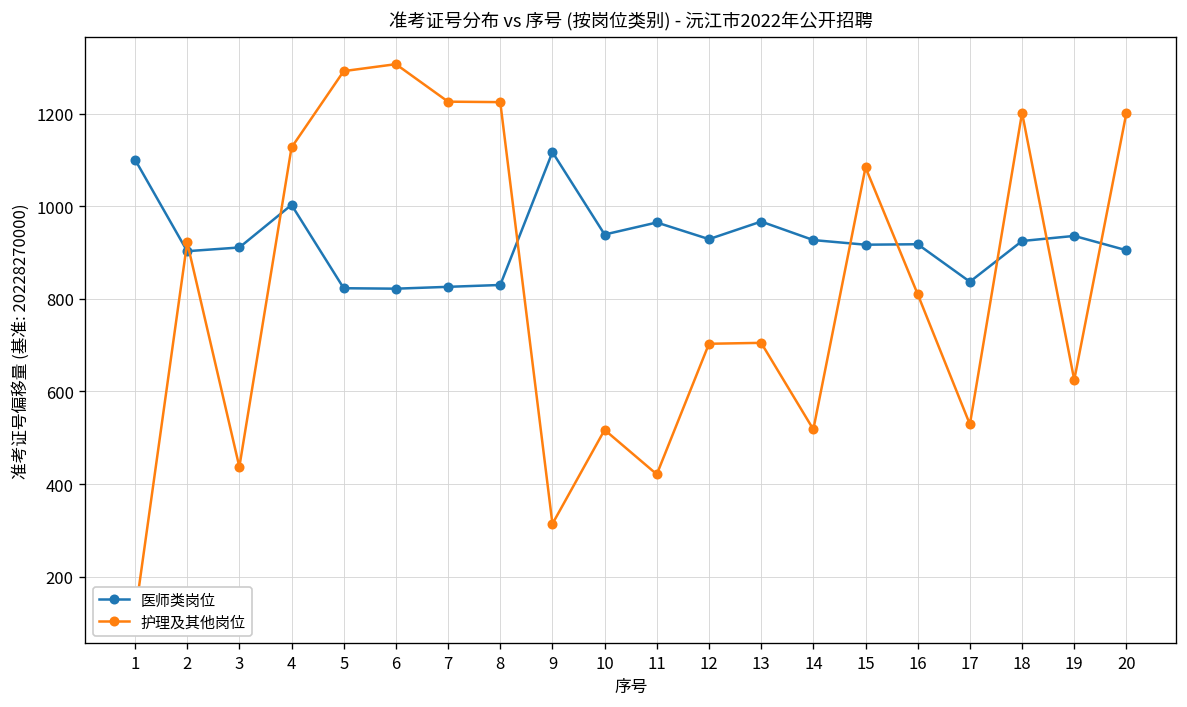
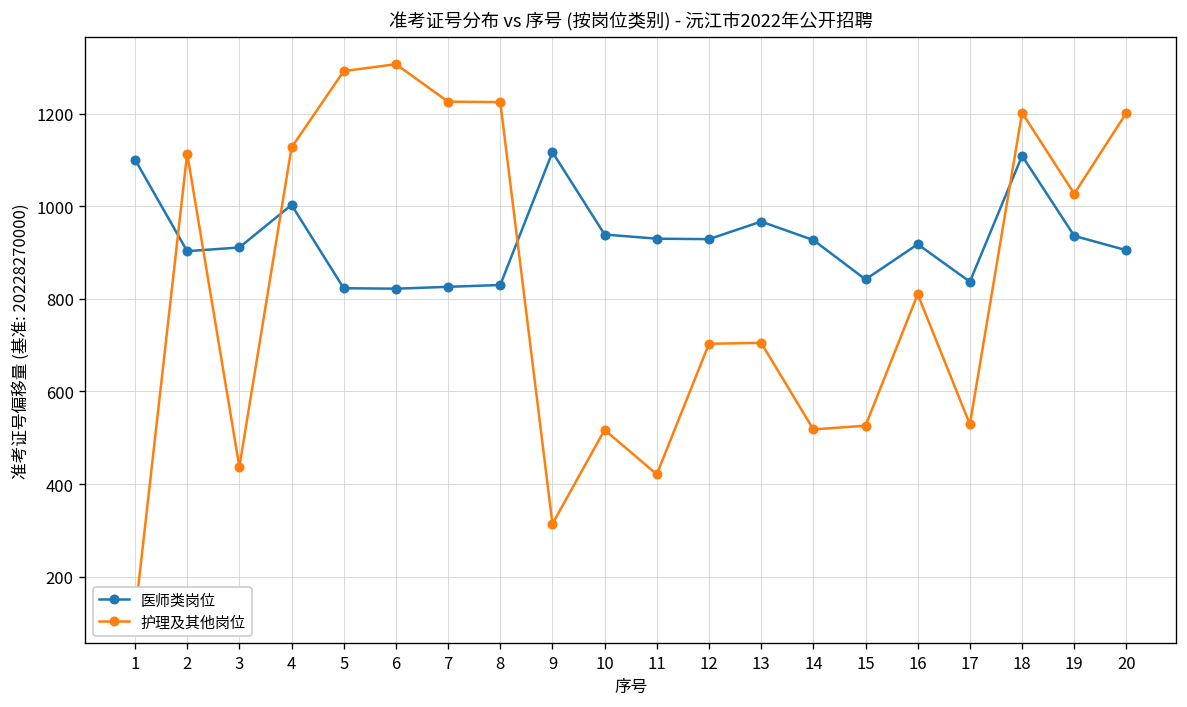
  {
    "医师类岗位": {
      "1": 1100,
      "2": 900,
      "3": 910,
      "4": 1000,
      "5": 820,
      "6": 820,
      "7": 830,
      "8": 830,
      "9": 1120,
      "10": 940,
-     "11": 970,
+     "11": 930,
      "12": 930,
      "13": 970,
      "14": 930,
-     "15": 920,
+     "15": 840,
      "16": 920,
      "17": 840,
-     "18": 930,
+     "18": 1110,
      "19": 940,
      "20": 910
    },
    "护理及其他岗位": {
-     "2": 920,
+     "2": 1110,
      "3": 440,
      "4": 1130,
      "5": 1290,
      "6": 1310,
      "7": 1230,
      "8": 1230,
      "9": 310,
      "10": 520,
      "11": 420,
      "12": 700,
      "13": 710,
      "14": 520,
-     "15": 1080,
+     "15": 530,
      "16": 810,
      "17": 530,
      "18": 1200,
-     "19": 630,
+     "19": 1030,
      "20": 1200
    }
  }
